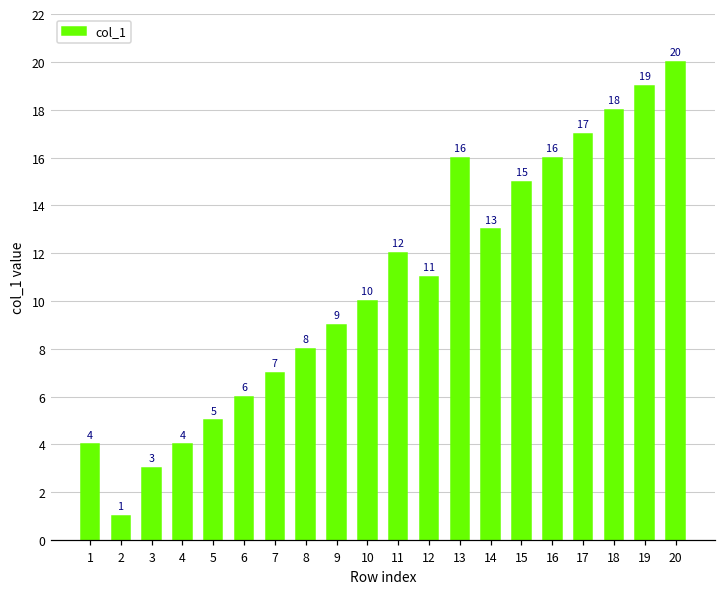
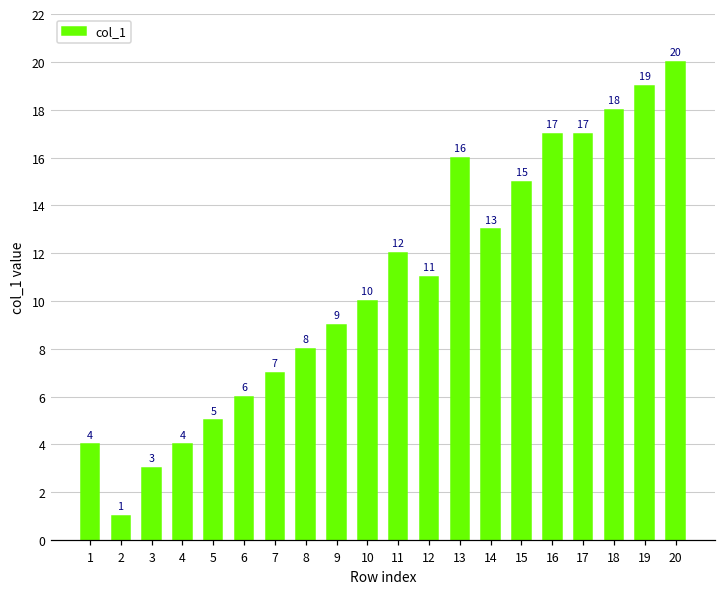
  {
    "1": 4,
    "2": 1,
    "3": 3,
    "4": 4,
    "5": 5,
    "6": 6,
    "7": 7,
    "8": 8,
    "9": 9,
    "10": 10,
    "11": 12,
    "12": 11,
    "13": 16,
    "14": 13,
    "15": 15,
-   "16": 16,
+   "16": 17,
    "17": 17,
    "18": 18,
    "19": 19,
    "20": 20
  }
